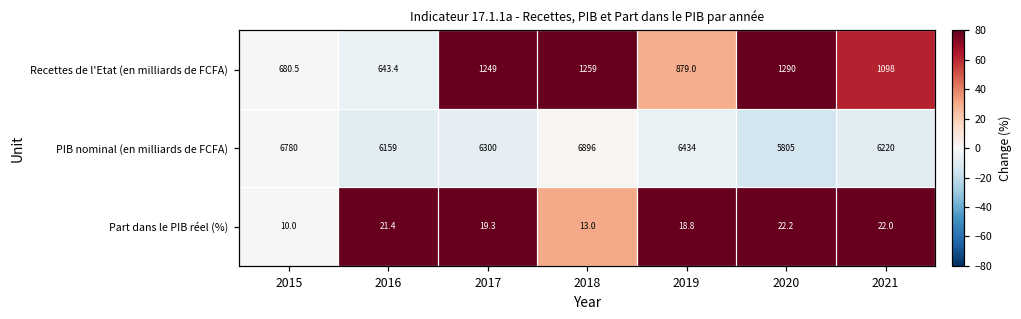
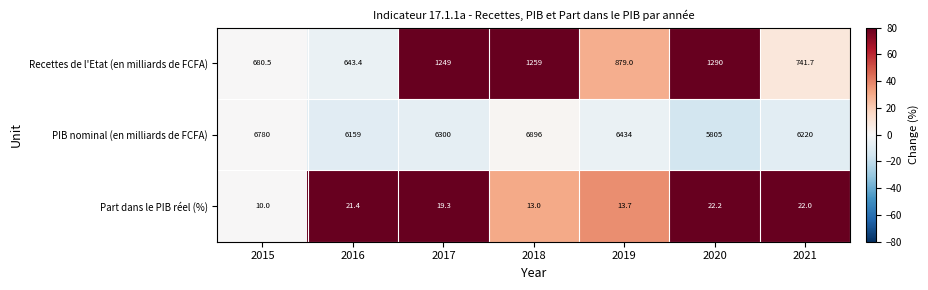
  {
    "Recettes de l'Etat (en milliards de FCFA)": {
      "2015": 680.5,
      "2016": 643.4,
      "2017": 1249,
      "2018": 1259,
      "2019": 879.0,
      "2020": 1290,
-     "2021": 1098
+     "2021": 741.7
    },
    "PIB nominal (en milliards de FCFA)": {
      "2015": 6780,
      "2016": 6159,
      "2017": 6300,
      "2018": 6896,
      "2019": 6434,
      "2020": 5805,
      "2021": 6220
    },
    "Part dans le PIB réel (%)": {
      "2015": 10.0,
      "2016": 21.4,
      "2017": 19.3,
      "2018": 13.0,
-     "2019": 18.8,
+     "2019": 13.7,
      "2020": 22.2,
      "2021": 22.0
    }
  }
